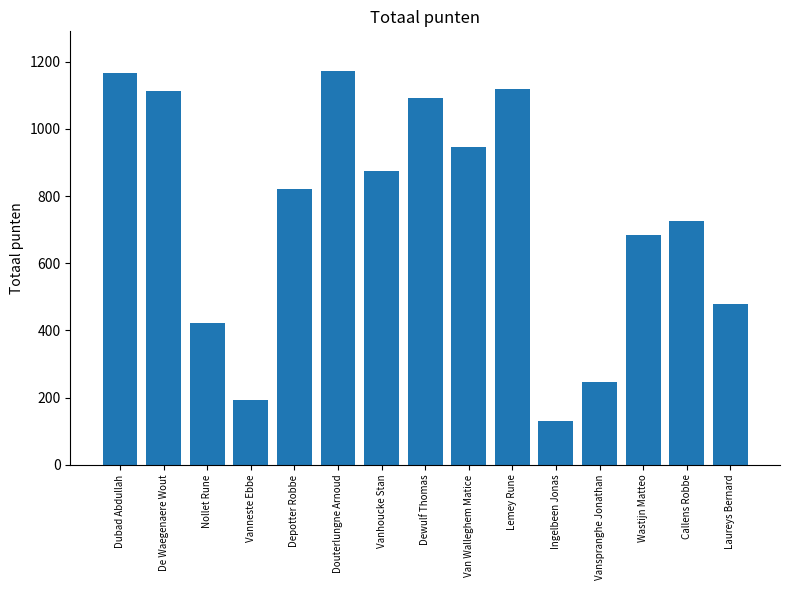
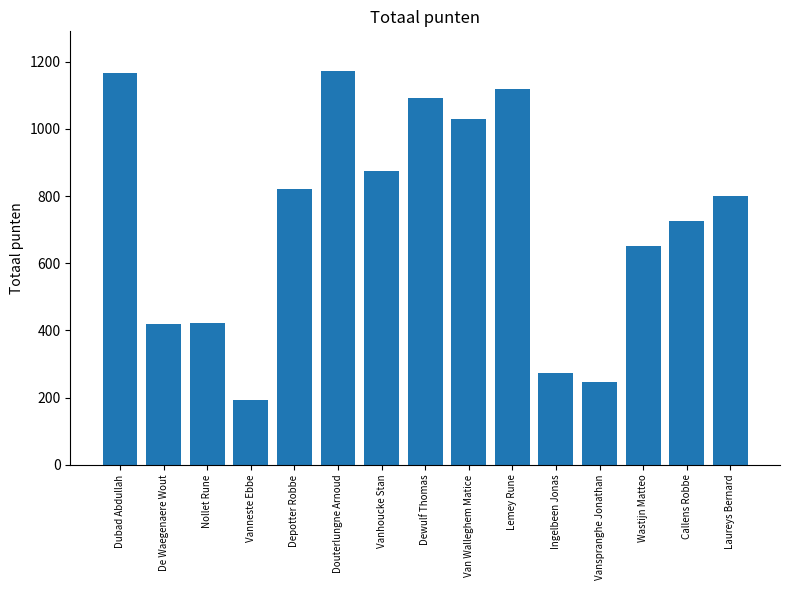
  {
    "Dubad Abdullah": 1170,
-   "De Waegenaere Wout": 1110,
+   "De Waegenaere Wout": 420,
    "Nollet Rune": 420,
    "Vanneste Ebbe": 190,
    "Depotter Robbe": 820,
    "Douterlungne Arnoud": 1170,
    "Vanhoucke Stan": 880,
    "Dewulf Thomas": 1090,
-   "Van Walleghem Matice": 950,
+   "Van Walleghem Matice": 1030,
    "Lemey Rune": 1120,
-   "Ingelbeen Jonas": 130,
+   "Ingelbeen Jonas": 270,
    "Vanspranghe Jonathan": 250,
-   "Wastijn Matteo": 680,
+   "Wastijn Matteo": 650,
    "Callens Robbe": 730,
-   "Laureys Bernard": 480
+   "Laureys Bernard": 800
  }
